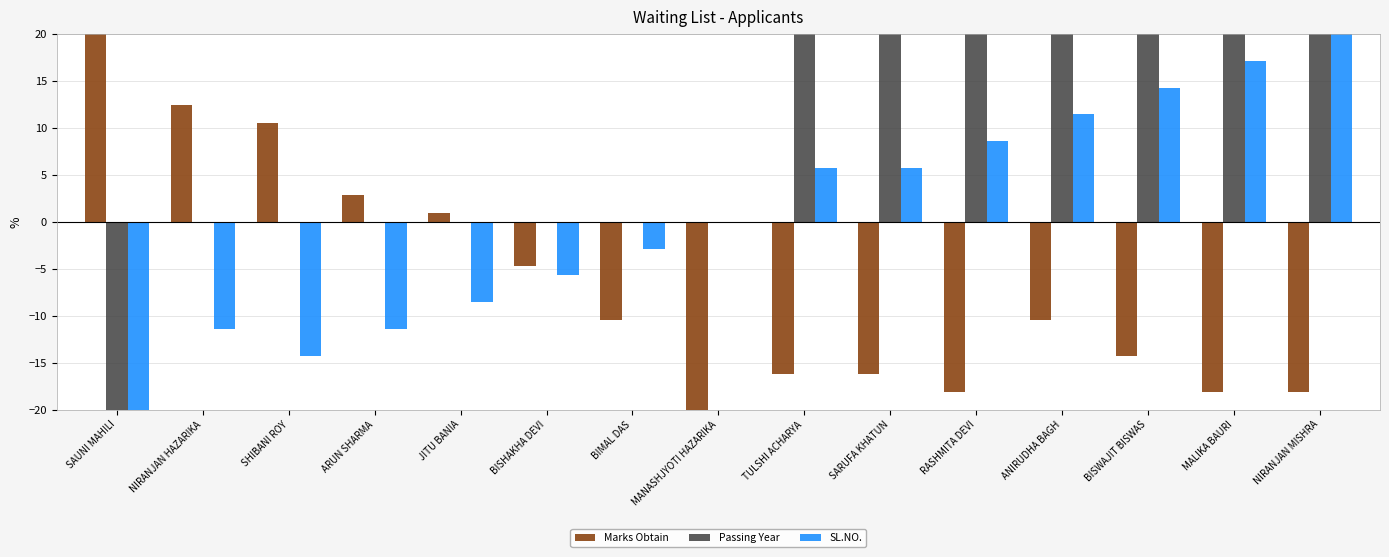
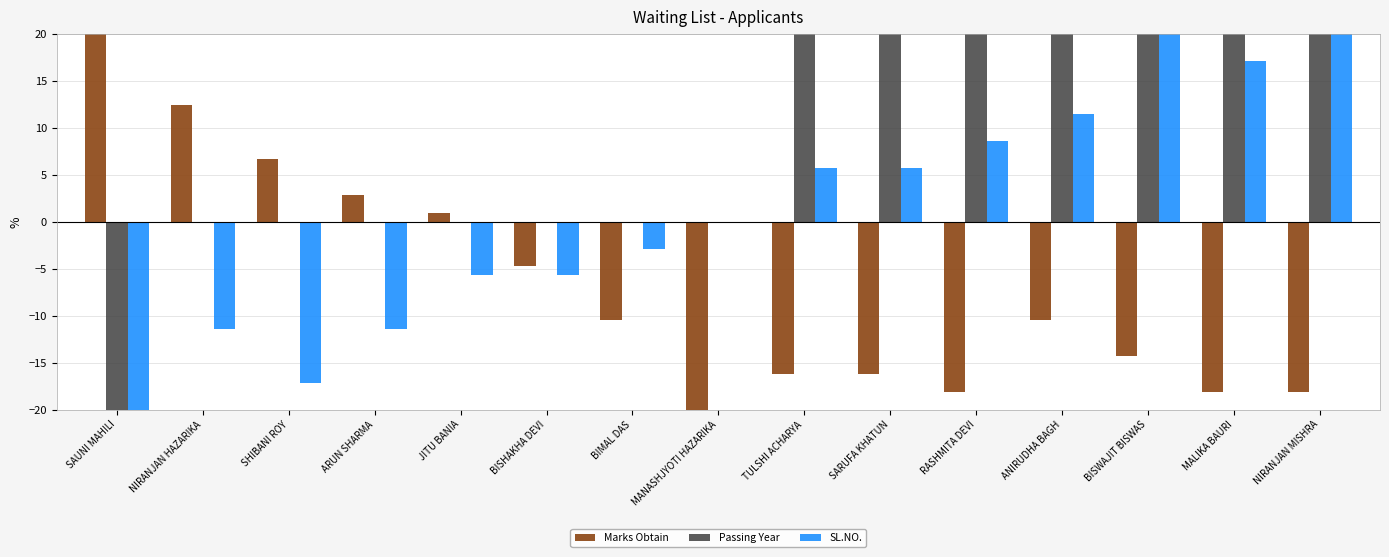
  {
    "Marks Obtain": {
      "SAUNI MAHILI": 20,
      "NIRANJAN HAZARIKA": 12,
-     "SHIBANI ROY": 10,
+     "SHIBANI ROY": 7,
      "ARUN SHARMA": 3,
      "JITU BANIA": 1,
      "BISHAKHA DEVI": -5,
      "BIMAL DAS": -10,
      "MANASHJYOTI HAZARIKA": -20,
      "TULSHI ACHARYA": -16,
      "SARUFA KHATUN": -16,
      "RASHMITA DEVI": -18,
      "ANIRUDHA BAGH": -10,
      "BISWAJIT BISWAS": -14,
      "MALIKA BAURI": -18,
      "NIRANJAN MISHRA": -18
    },
    "Passing Year": {
      "SAUNI MAHILI": -20,
      "NIRANJAN HAZARIKA": 0,
      "SHIBANI ROY": 0,
      "ARUN SHARMA": 0,
      "JITU BANIA": 0,
      "BISHAKHA DEVI": 0,
      "BIMAL DAS": 0,
      "MANASHJYOTI HAZARIKA": 0,
      "TULSHI ACHARYA": 20,
      "SARUFA KHATUN": 20,
      "RASHMITA DEVI": 20,
      "ANIRUDHA BAGH": 20,
      "BISWAJIT BISWAS": 20,
      "MALIKA BAURI": 20,
      "NIRANJAN MISHRA": 20
    },
    "SL.NO.": {
      "SAUNI MAHILI": -20,
      "NIRANJAN HAZARIKA": -11,
-     "SHIBANI ROY": -14,
+     "SHIBANI ROY": -17,
      "ARUN SHARMA": -11,
-     "JITU BANIA": -9,
+     "JITU BANIA": -6,
      "BISHAKHA DEVI": -6,
      "BIMAL DAS": -3,
      "MANASHJYOTI HAZARIKA": 0,
      "TULSHI ACHARYA": 6,
      "SARUFA KHATUN": 6,
      "RASHMITA DEVI": 9,
      "ANIRUDHA BAGH": 11,
-     "BISWAJIT BISWAS": 14,
+     "BISWAJIT BISWAS": 20,
      "MALIKA BAURI": 17,
      "NIRANJAN MISHRA": 20
    }
  }
